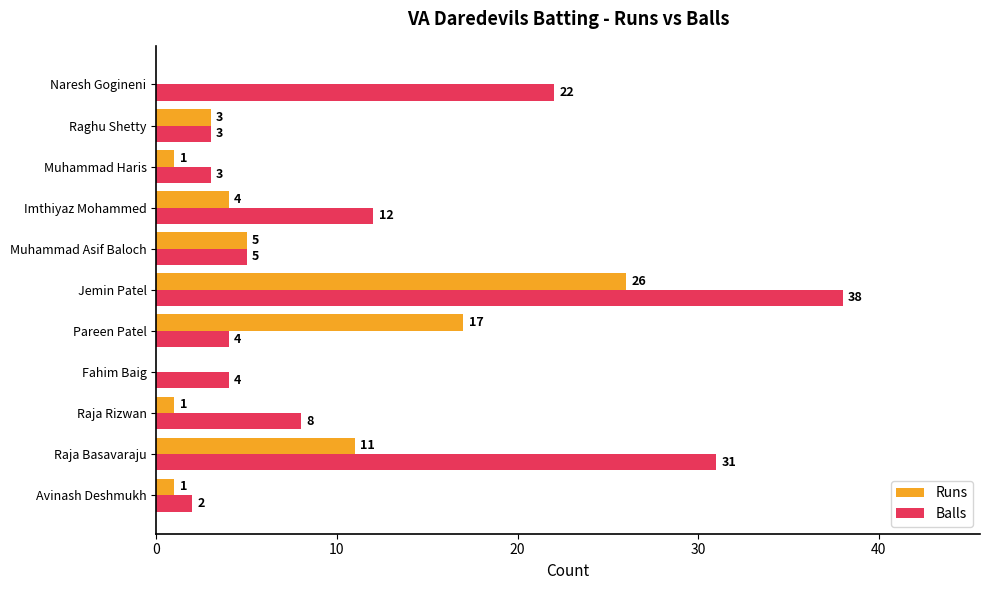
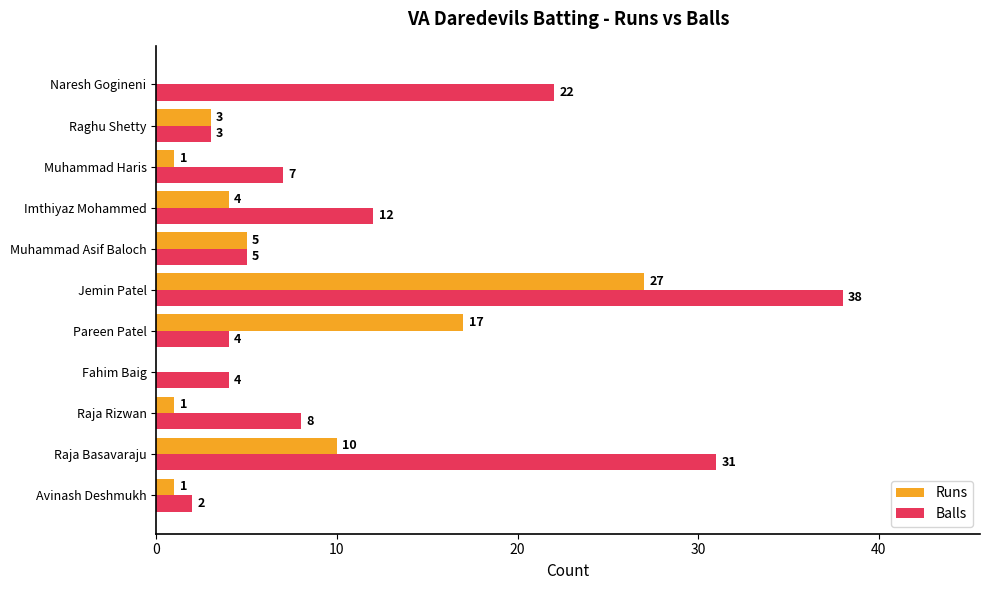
  {
    "Runs": {
      "Raghu Shetty": 3,
      "Muhammad Haris": 1,
      "Imthiyaz Mohammed": 4,
      "Muhammad Asif Baloch": 5,
-     "Jemin Patel": 26,
+     "Jemin Patel": 27,
      "Pareen Patel": 17,
      "Raja Rizwan": 1,
-     "Raja Basavaraju": 11,
+     "Raja Basavaraju": 10,
      "Avinash Deshmukh": 1
    },
    "Balls": {
      "Naresh Gogineni": 22,
      "Raghu Shetty": 3,
-     "Muhammad Haris": 3,
+     "Muhammad Haris": 7,
      "Imthiyaz Mohammed": 12,
      "Muhammad Asif Baloch": 5,
      "Jemin Patel": 38,
      "Pareen Patel": 4,
      "Fahim Baig": 4,
      "Raja Rizwan": 8,
      "Raja Basavaraju": 31,
      "Avinash Deshmukh": 2
    }
  }
